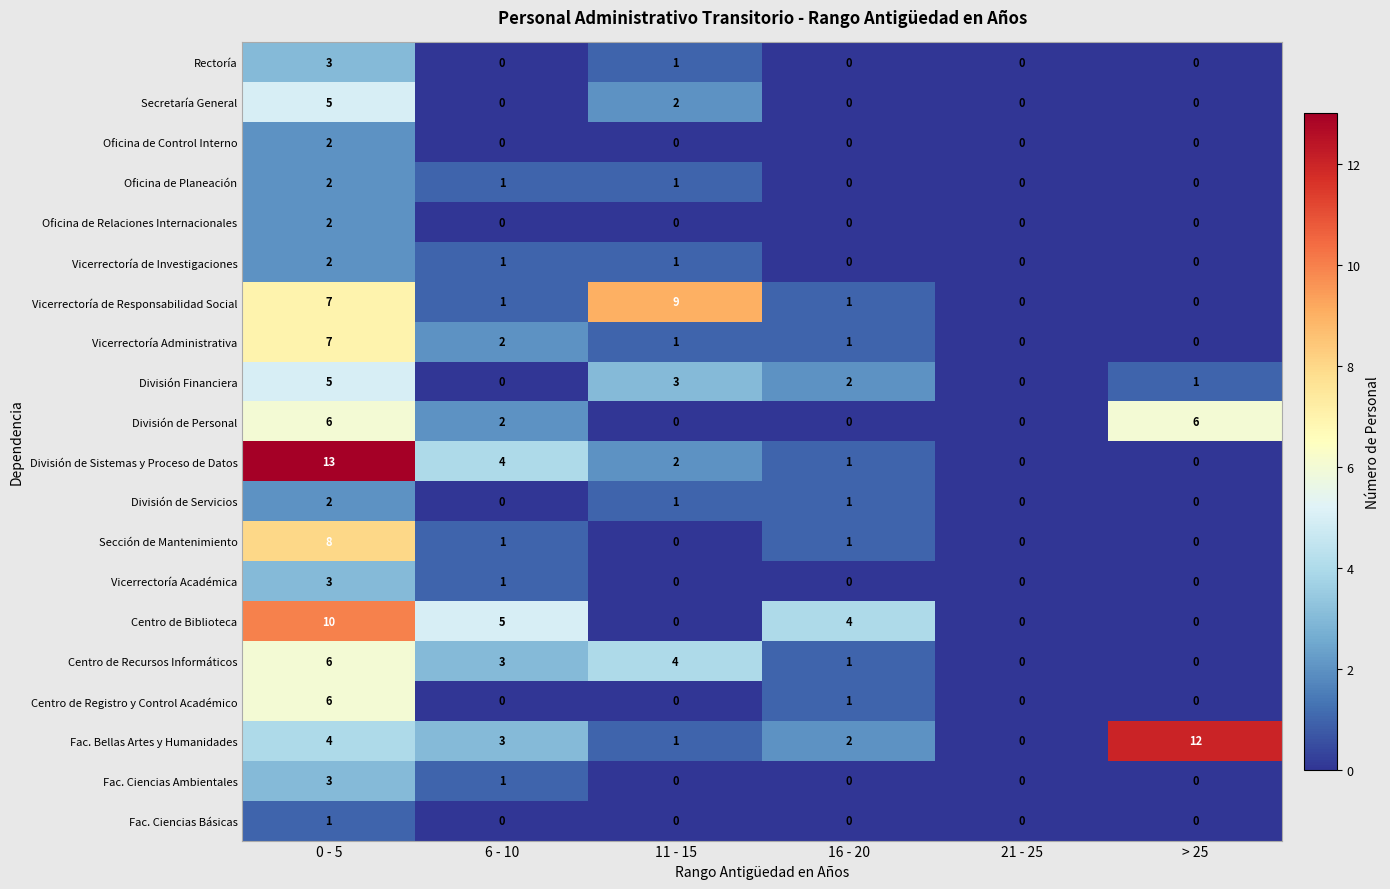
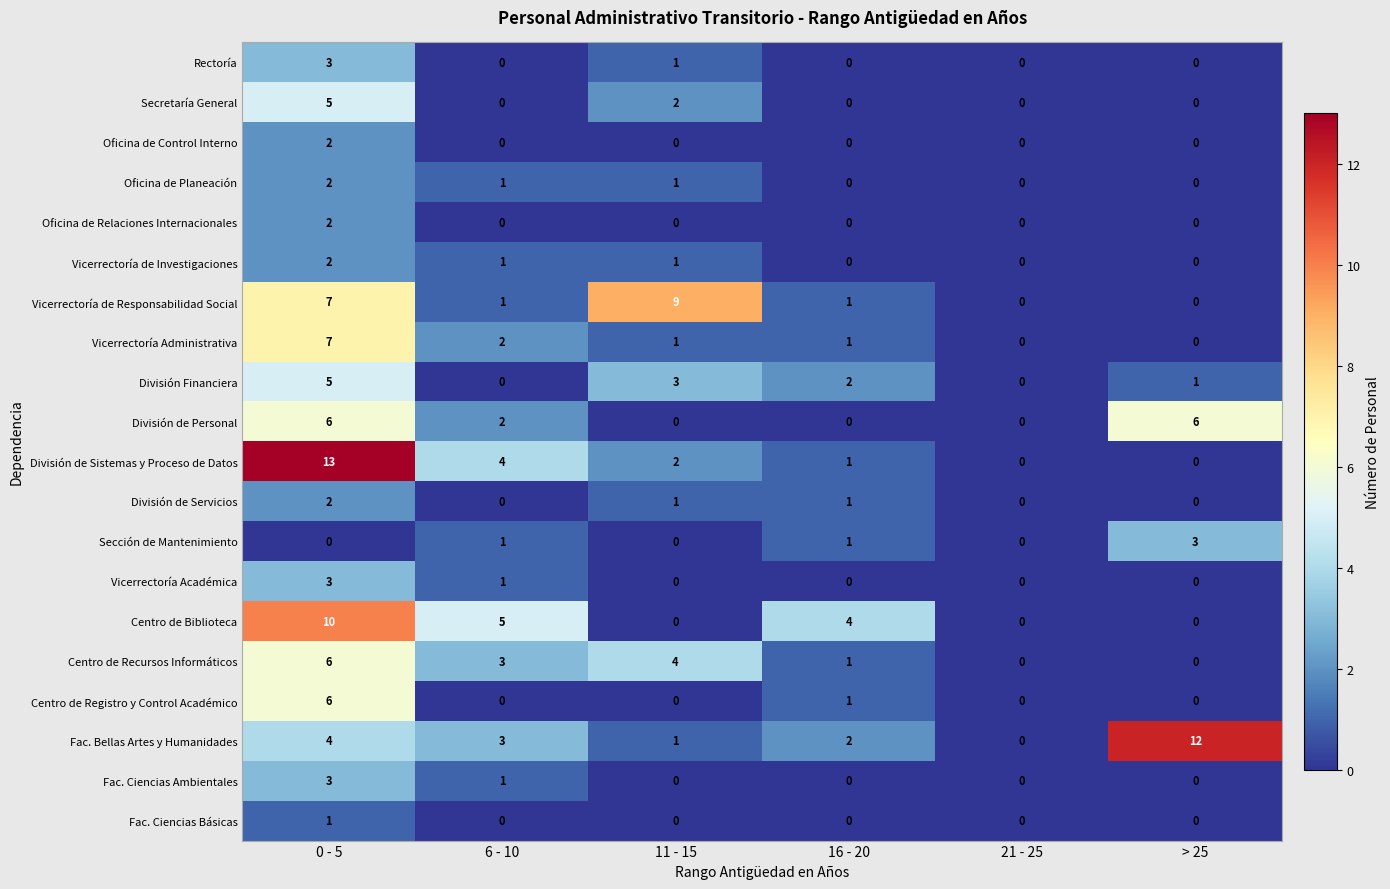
  {
    "Rectoría": {
      "0 - 5": 3,
      "6 - 10": 0,
      "11 - 15": 1,
      "16 - 20": 0,
      "21 - 25": 0,
      "> 25": 0
    },
    "Secretaría General": {
      "0 - 5": 5,
      "6 - 10": 0,
      "11 - 15": 2,
      "16 - 20": 0,
      "21 - 25": 0,
      "> 25": 0
    },
    "Oficina de Control Interno": {
      "0 - 5": 2,
      "6 - 10": 0,
      "11 - 15": 0,
      "16 - 20": 0,
      "21 - 25": 0,
      "> 25": 0
    },
    "Oficina de Planeación": {
      "0 - 5": 2,
      "6 - 10": 1,
      "11 - 15": 1,
      "16 - 20": 0,
      "21 - 25": 0,
      "> 25": 0
    },
    "Oficina de Relaciones Internacionales": {
      "0 - 5": 2,
      "6 - 10": 0,
      "11 - 15": 0,
      "16 - 20": 0,
      "21 - 25": 0,
      "> 25": 0
    },
    "Vicerrectoría de Investigaciones": {
      "0 - 5": 2,
      "6 - 10": 1,
      "11 - 15": 1,
      "16 - 20": 0,
      "21 - 25": 0,
      "> 25": 0
    },
    "Vicerrectoría de Responsabilidad Social": {
      "0 - 5": 7,
      "6 - 10": 1,
      "11 - 15": 9,
      "16 - 20": 1,
      "21 - 25": 0,
      "> 25": 0
    },
    "Vicerrectoría Administrativa": {
      "0 - 5": 7,
      "6 - 10": 2,
      "11 - 15": 1,
      "16 - 20": 1,
      "21 - 25": 0,
      "> 25": 0
    },
    "División Financiera": {
      "0 - 5": 5,
      "6 - 10": 0,
      "11 - 15": 3,
      "16 - 20": 2,
      "21 - 25": 0,
      "> 25": 1
    },
    "División de Personal": {
      "0 - 5": 6,
      "6 - 10": 2,
      "11 - 15": 0,
      "16 - 20": 0,
      "21 - 25": 0,
      "> 25": 6
    },
    "División de Sistemas y Proceso de Datos": {
      "0 - 5": 13,
      "6 - 10": 4,
      "11 - 15": 2,
      "16 - 20": 1,
      "21 - 25": 0,
      "> 25": 0
    },
    "División de Servicios": {
      "0 - 5": 2,
      "6 - 10": 0,
      "11 - 15": 1,
      "16 - 20": 1,
      "21 - 25": 0,
      "> 25": 0
    },
    "Sección de Mantenimiento": {
-     "0 - 5": 8,
+     "0 - 5": 0,
      "6 - 10": 1,
      "11 - 15": 0,
      "16 - 20": 1,
      "21 - 25": 0,
-     "> 25": 0
+     "> 25": 3
    },
    "Vicerrectoría Académica": {
      "0 - 5": 3,
      "6 - 10": 1,
      "11 - 15": 0,
      "16 - 20": 0,
      "21 - 25": 0,
      "> 25": 0
    },
    "Centro de Biblioteca": {
      "0 - 5": 10,
      "6 - 10": 5,
      "11 - 15": 0,
      "16 - 20": 4,
      "21 - 25": 0,
      "> 25": 0
    },
    "Centro de Recursos Informáticos": {
      "0 - 5": 6,
      "6 - 10": 3,
      "11 - 15": 4,
      "16 - 20": 1,
      "21 - 25": 0,
      "> 25": 0
    },
    "Centro de Registro y Control Académico": {
      "0 - 5": 6,
      "6 - 10": 0,
      "11 - 15": 0,
      "16 - 20": 1,
      "21 - 25": 0,
      "> 25": 0
    },
    "Fac. Bellas Artes y Humanidades": {
      "0 - 5": 4,
      "6 - 10": 3,
      "11 - 15": 1,
      "16 - 20": 2,
      "21 - 25": 0,
      "> 25": 12
    },
    "Fac. Ciencias Ambientales": {
      "0 - 5": 3,
      "6 - 10": 1,
      "11 - 15": 0,
      "16 - 20": 0,
      "21 - 25": 0,
      "> 25": 0
    },
    "Fac. Ciencias Básicas": {
      "0 - 5": 1,
      "6 - 10": 0,
      "11 - 15": 0,
      "16 - 20": 0,
      "21 - 25": 0,
      "> 25": 0
    }
  }
